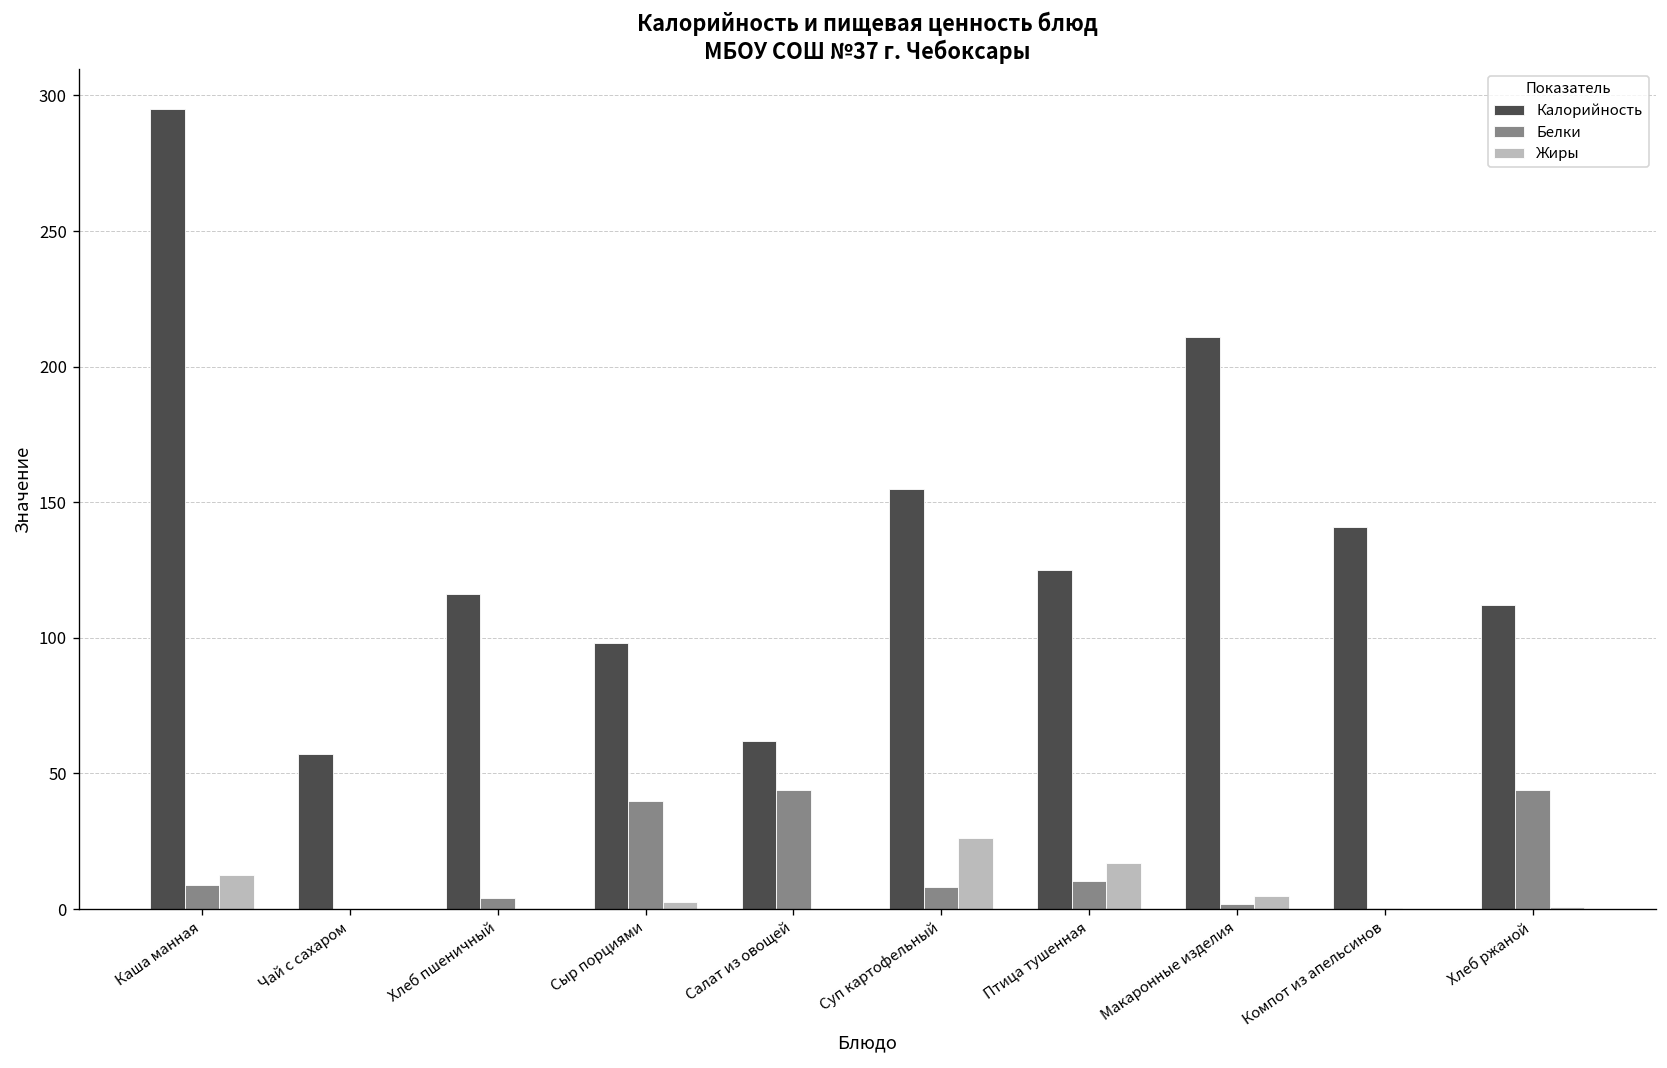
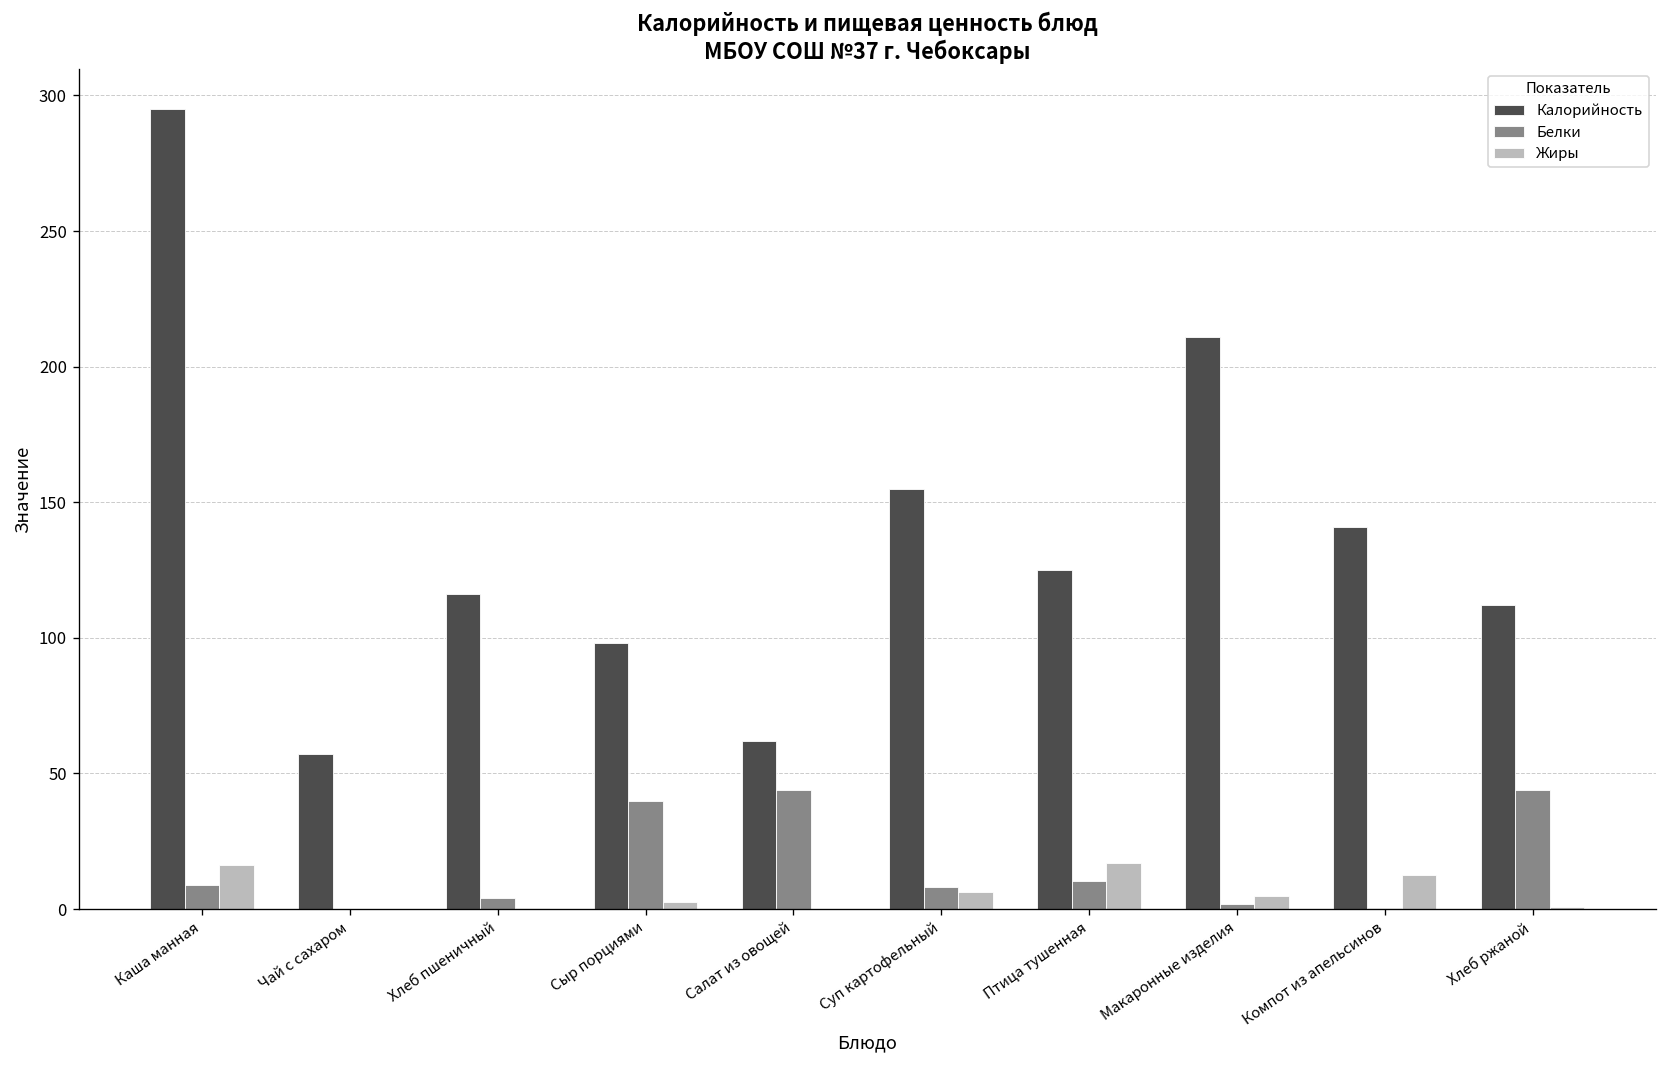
  {
    "Калорийность": {
      "Каша манная": 295,
      "Чай с сахаром": 57,
      "Хлеб пшеничный": 116,
      "Сыр порциями": 98,
      "Салат из овощей": 62,
      "Суп картофельный": 155,
      "Птица тушенная": 125,
      "Макаронные изделия": 211,
      "Компот из апельсинов": 141,
      "Хлеб ржаной": 112
    },
    "Белки": {
      "Каша манная": 9,
      "Хлеб пшеничный": 4,
      "Сыр порциями": 40,
      "Салат из овощей": 44,
      "Суп картофельный": 8,
      "Птица тушенная": 10,
      "Макаронные изделия": 2,
      "Хлеб ржаной": 44
    },
    "Жиры": {
-     "Каша манная": 13,
+     "Каша манная": 16,
      "Сыр порциями": 3,
      "Салат из овощей": 0,
-     "Суп картофельный": 26,
+     "Суп картофельный": 6,
      "Птица тушенная": 17,
      "Макаронные изделия": 5,
-     "Компот из апельсинов": 0
+     "Компот из апельсинов": 13
    }
  }
